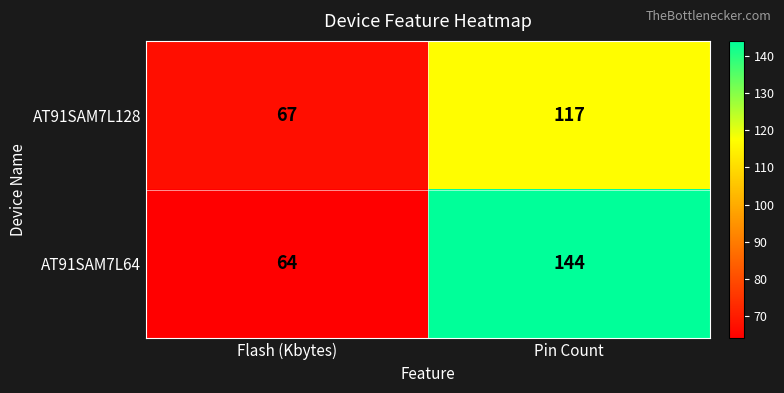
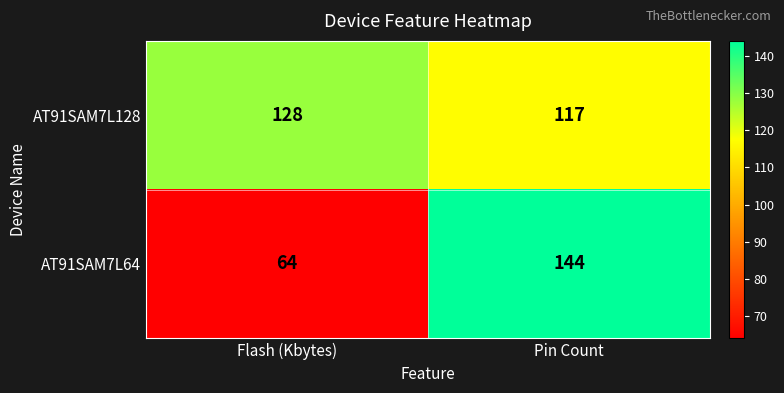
  {
    "AT91SAM7L128": {
-     "Flash (Kbytes)": 67,
+     "Flash (Kbytes)": 128,
      "Pin Count": 117
    },
    "AT91SAM7L64": {
      "Flash (Kbytes)": 64,
      "Pin Count": 144
    }
  }
